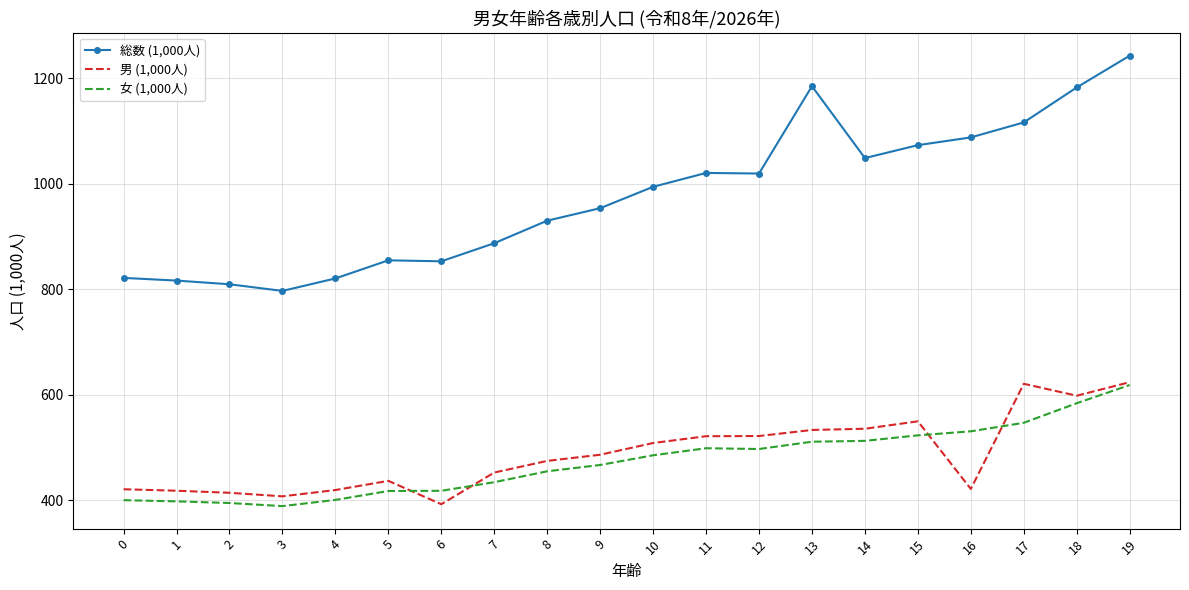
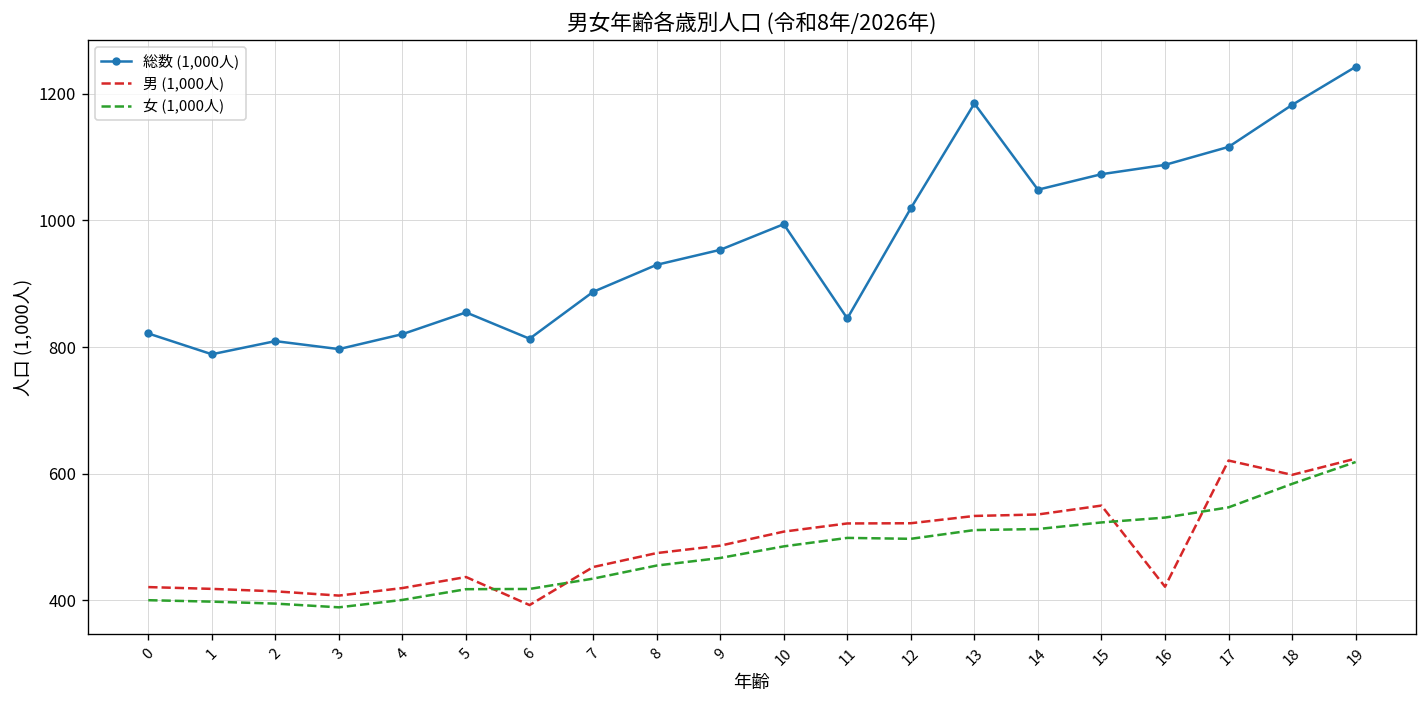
  {
    "総数 (1,000人)": {
      "0": 820,
-     "1": 820,
+     "1": 790,
      "2": 810,
      "3": 800,
      "4": 820,
      "5": 850,
-     "6": 850,
+     "6": 810,
      "7": 890,
      "8": 930,
      "9": 950,
      "10": 990,
-     "11": 1020,
+     "11": 850,
      "12": 1020,
      "13": 1180,
      "14": 1050,
      "15": 1070,
      "16": 1090,
      "17": 1120,
      "18": 1180,
      "19": 1240
    },
    "男 (1,000人)": {
      "0": 420,
      "1": 420,
      "2": 410,
      "3": 410,
      "4": 420,
      "5": 440,
      "6": 390,
      "7": 450,
      "8": 470,
      "9": 490,
      "10": 510,
      "11": 520,
      "12": 520,
      "13": 530,
      "14": 540,
      "15": 550,
      "16": 420,
      "17": 620,
      "18": 600,
      "19": 620
    },
    "女 (1,000人)": {
      "0": 400,
      "1": 400,
      "2": 400,
      "3": 390,
      "4": 400,
      "5": 420,
      "6": 420,
      "7": 430,
      "8": 460,
      "9": 470,
      "10": 490,
      "11": 500,
      "12": 500,
      "13": 510,
      "14": 510,
      "15": 520,
      "16": 530,
      "17": 550,
      "18": 580,
      "19": 620
    }
  }
